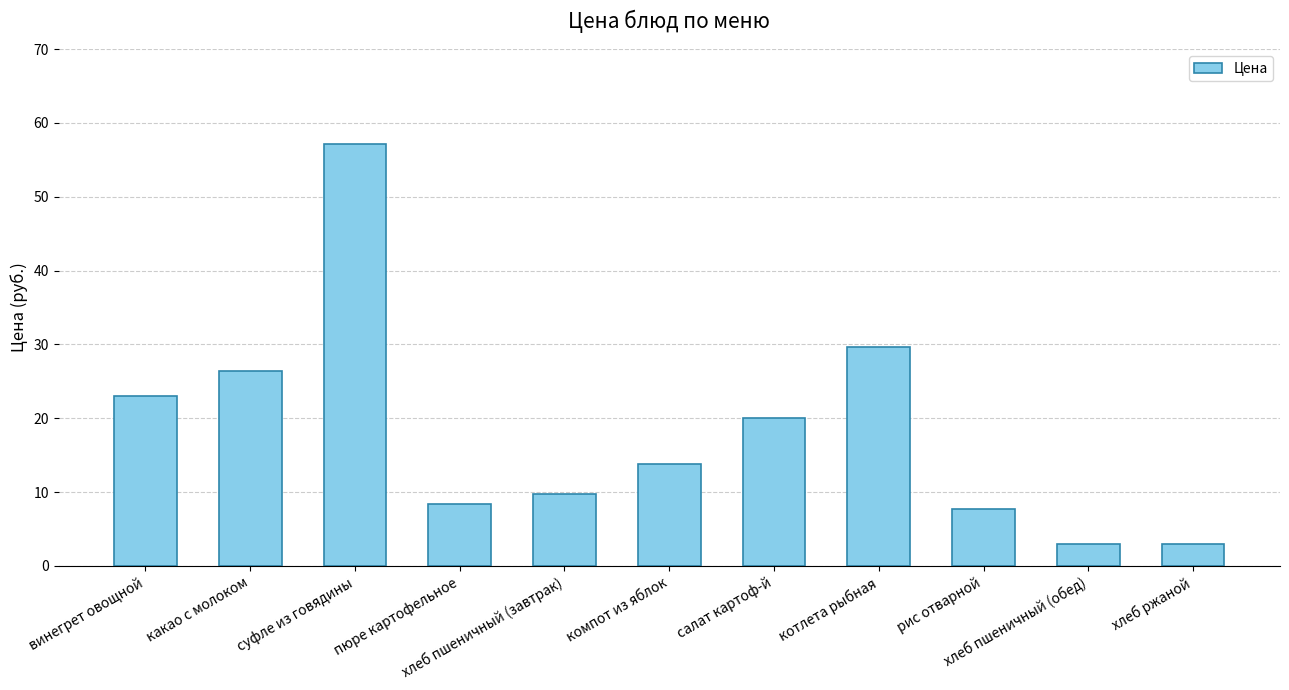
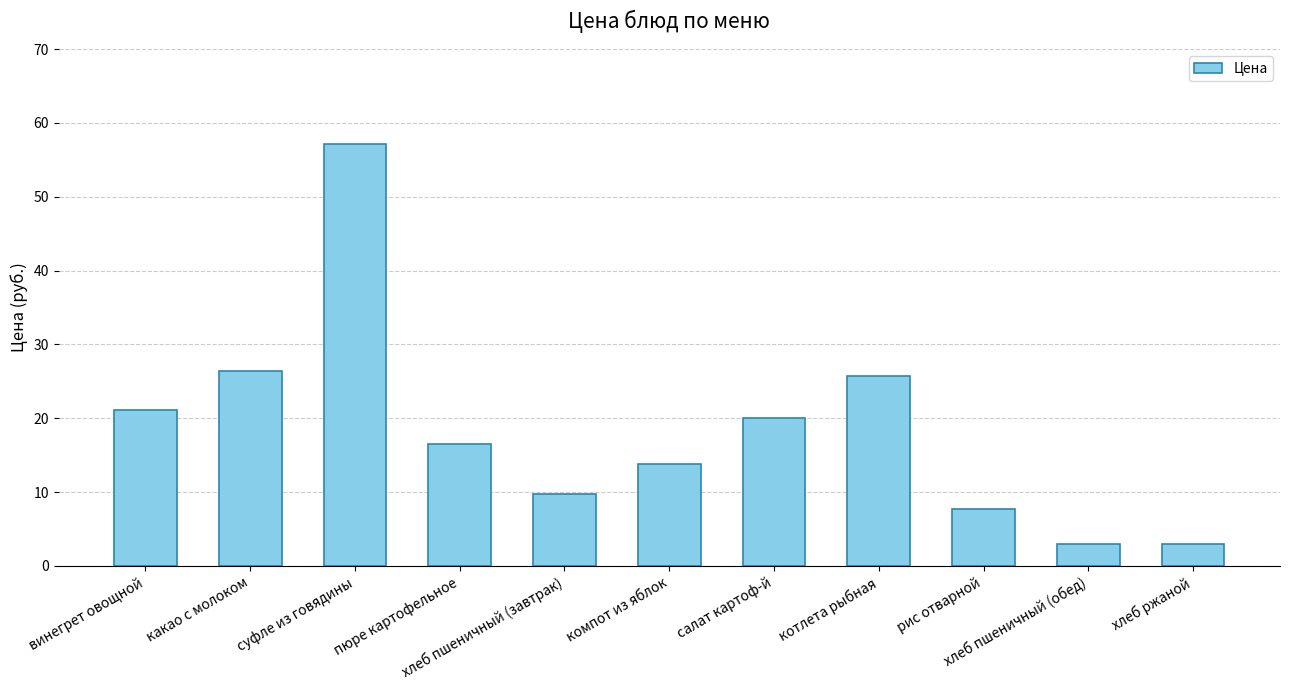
  {
-   "винегрет овощной": 23,
+   "винегрет овощной": 21,
    "какао с молоком": 26,
    "суфле из говядины": 57,
-   "пюре картофельное": 8,
+   "пюре картофельное": 17,
    "хлеб пшеничный (завтрак)": 10,
    "компот из яблок": 14,
    "салат картоф-й": 20,
-   "котлета рыбная": 30,
+   "котлета рыбная": 26,
    "рис отварной": 8,
    "хлеб пшеничный (обед)": 3,
    "хлеб ржаной": 3
  }
